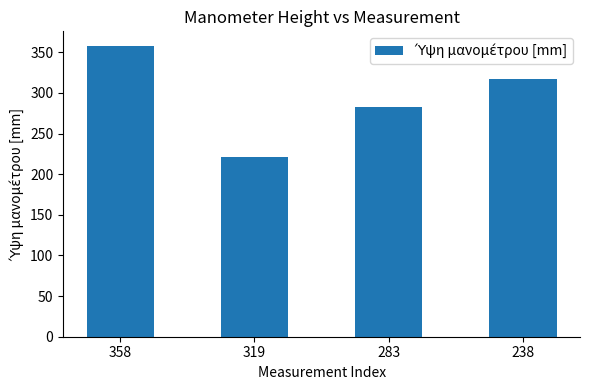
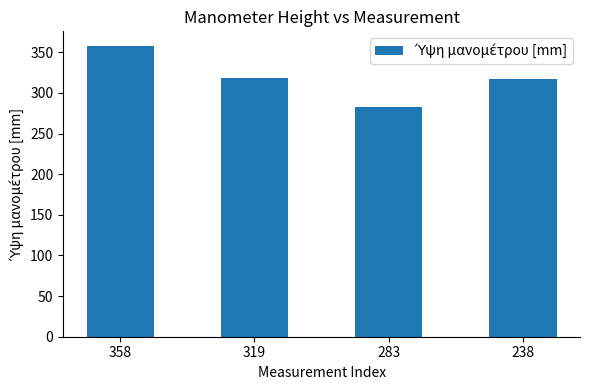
  {
    "358": 360,
-   "319": 220,
+   "319": 320,
    "283": 280,
    "238": 320
  }
